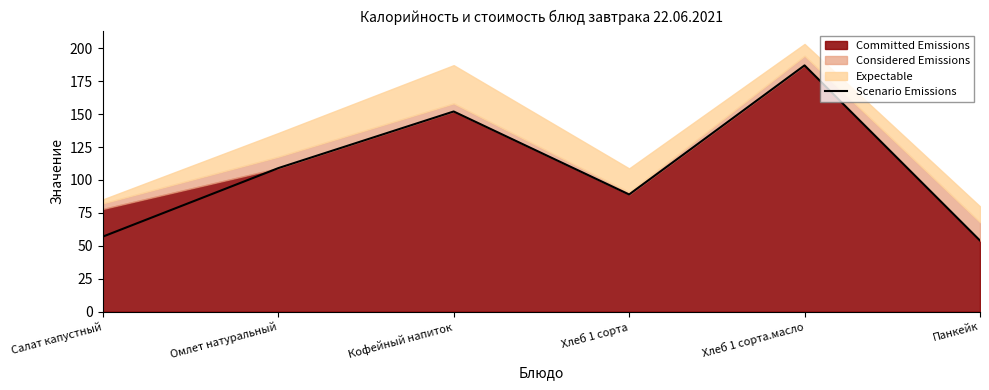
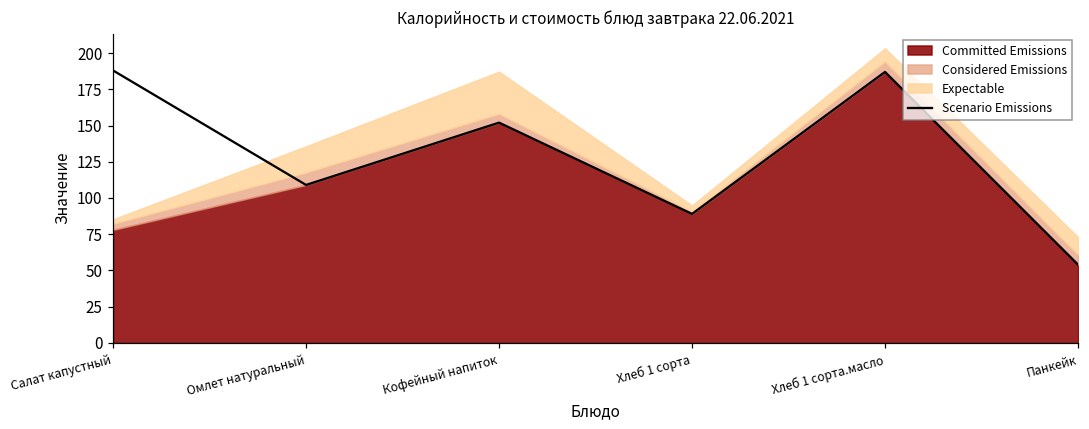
  {
    "Scenario Emissions": {
-     "Салат капустный": 57
+     "Салат капустный": 188
    },
    "Committed Emissions": {
      "Салат капустный": 78
    },
    "Considered Emissions": {
      "Салат капустный": 4,
      "Омлет натуральный": 9,
      "Кофейный напиток": 6,
      "Хлеб 1 сорта.масло": 7,
-     "Панкейк": 14
+     "Панкейк": 7
    },
    "Expectable": {
      "Салат капустный": 3,
      "Омлет натуральный": 18,
      "Кофейный напиток": 29,
-     "Хлеб 1 сорта": 18,
+     "Хлеб 1 сорта": 4,
      "Хлеб 1 сорта.масло": 9,
      "Панкейк": 12
    }
  }
